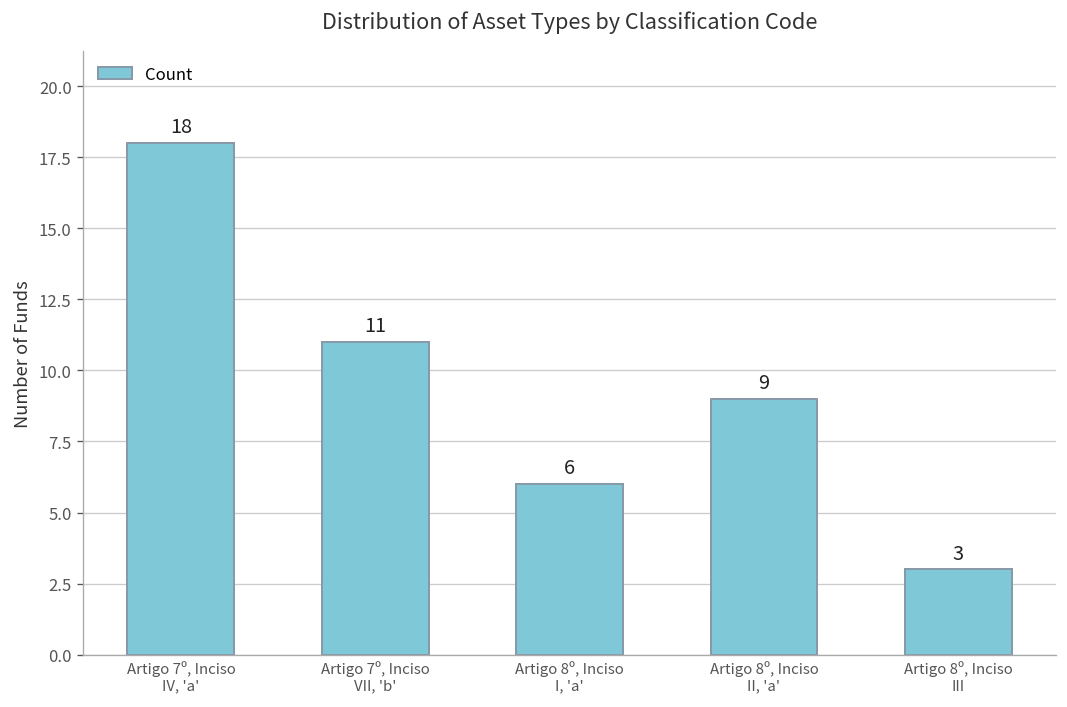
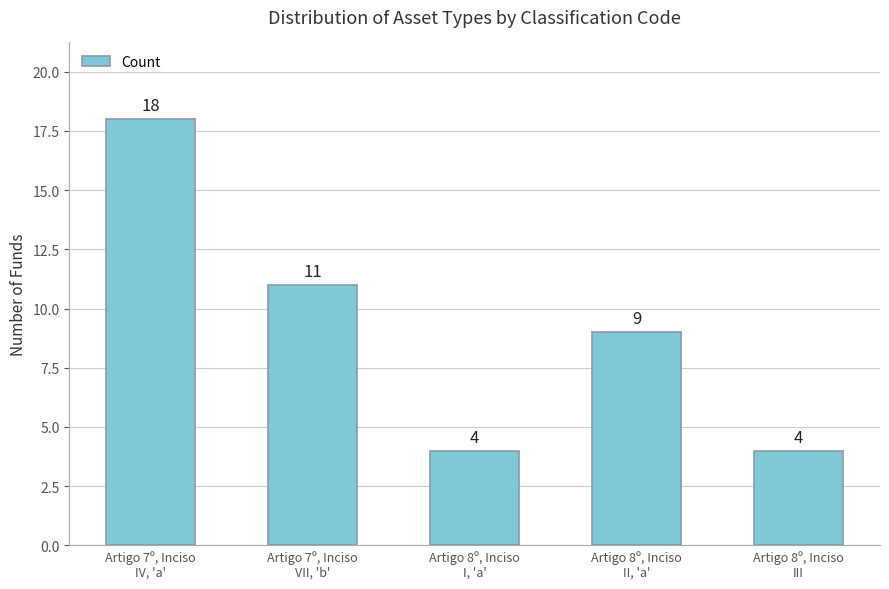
  {
    "Artigo 7º, Inciso IV, 'a'": 18,
    "Artigo 7º, Inciso VII, 'b'": 11,
-   "Artigo 8º, Inciso I, 'a'": 6,
+   "Artigo 8º, Inciso I, 'a'": 4,
    "Artigo 8º, Inciso II, 'a'": 9,
-   "Artigo 8º, Inciso III": 3
+   "Artigo 8º, Inciso III": 4
  }
